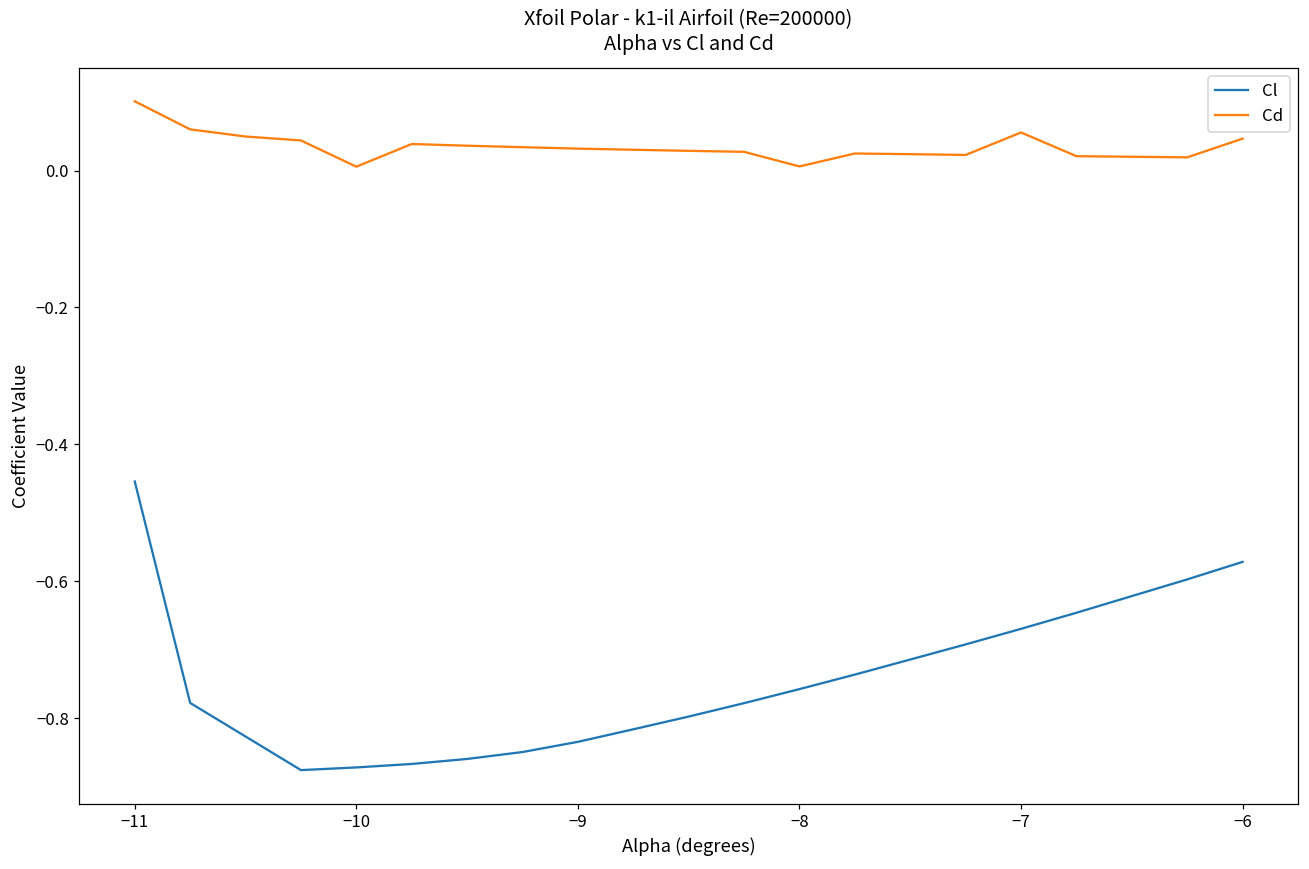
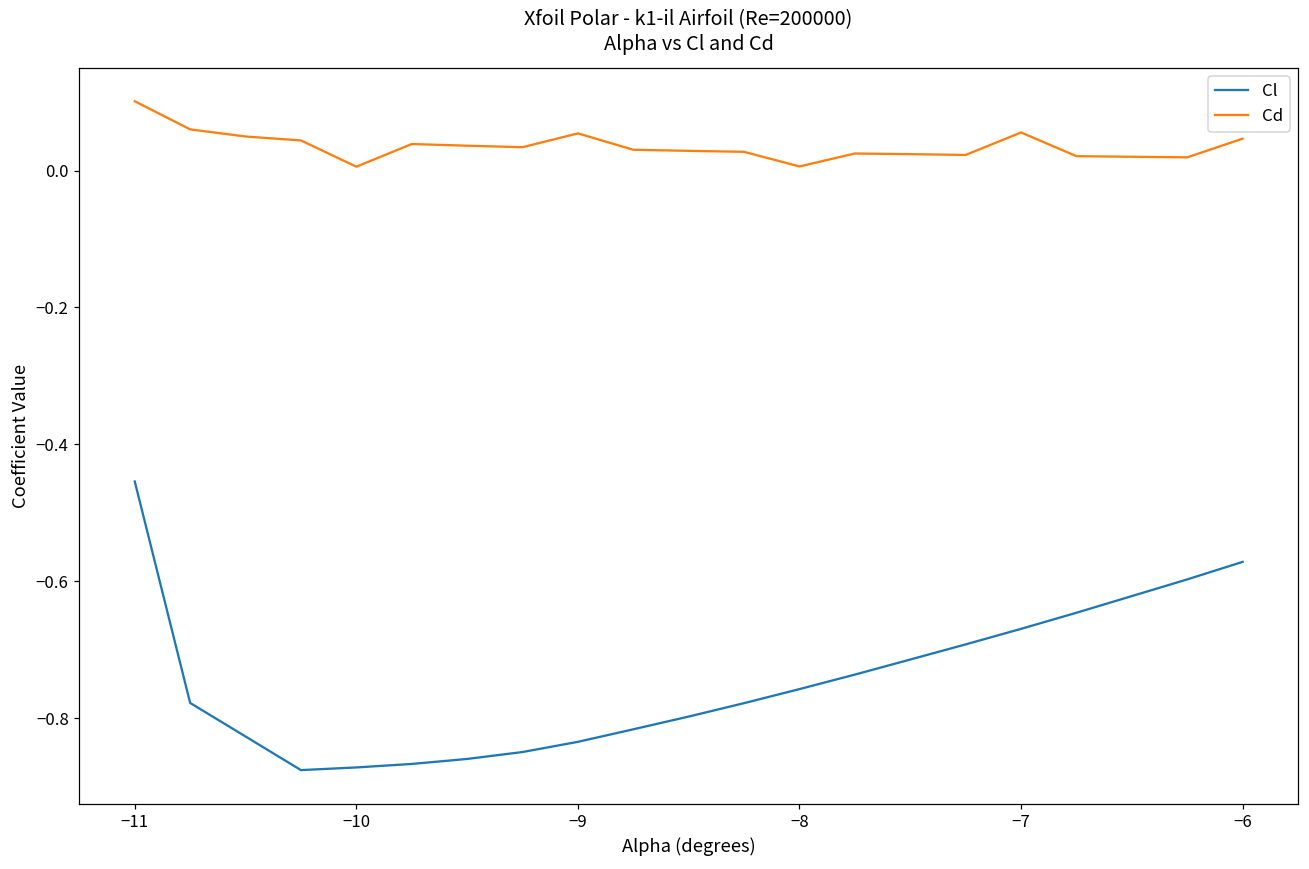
  {
    "Cl": {
      "−11": -0.45,
      "−10": -0.87,
      "−9": -0.83,
      "−8": -0.76,
      "−7": -0.67,
      "−6": -0.57
    },
    "Cd": {
      "−11": 0.10,
      "−10": 0.01,
-     "−9": 0.03,
+     "−9": 0.05,
      "−8": 0.01,
      "−7": 0.06,
      "−6": 0.05
    }
  }
